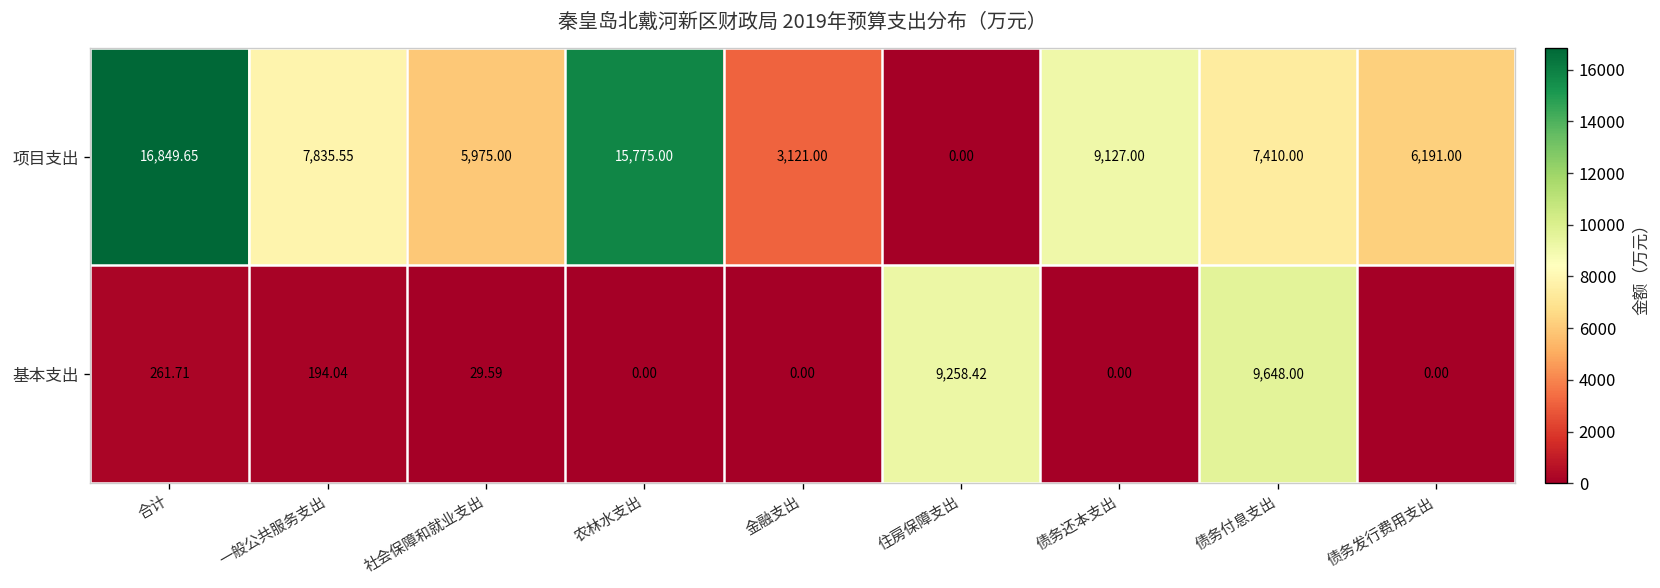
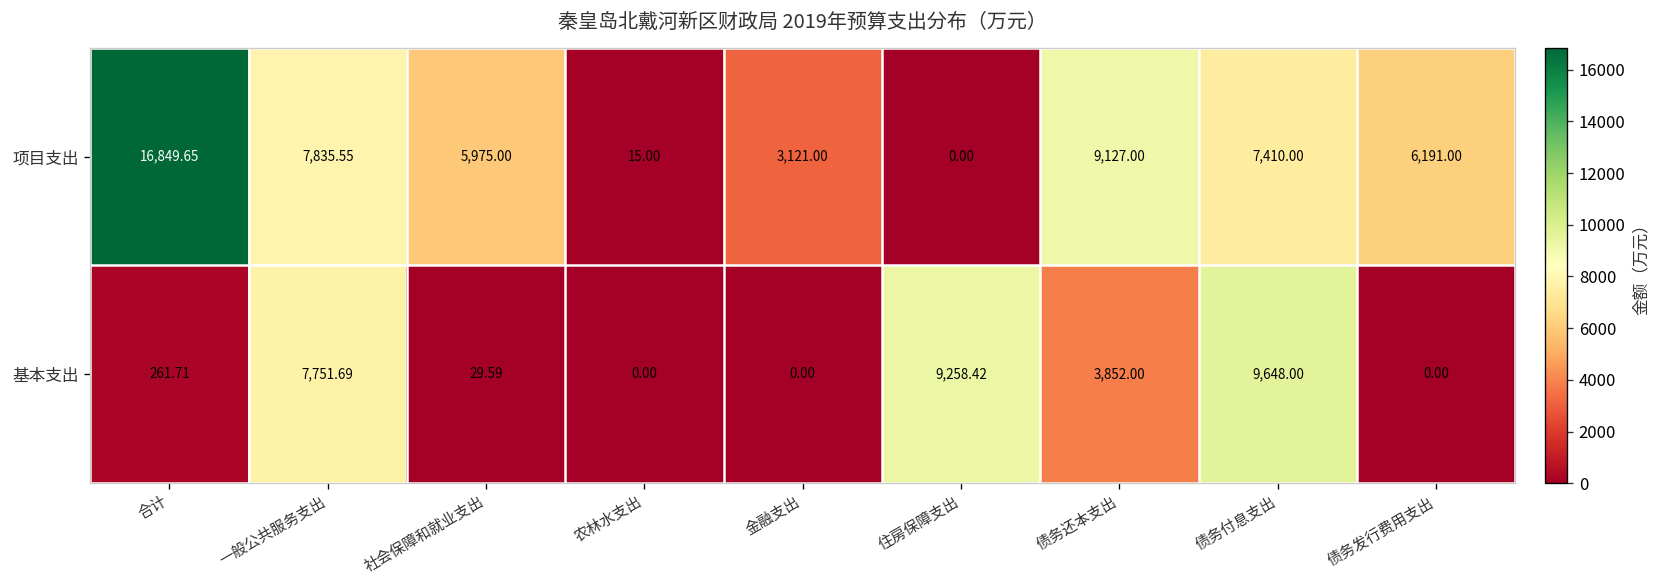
  {
    "项目支出": {
      "合计": "16,849.65",
      "一般公共服务支出": "7,835.55",
      "社会保障和就业支出": "5,975.00",
-     "农林水支出": "15,775.00",
+     "农林水支出": "15.00",
      "金融支出": "3,121.00",
      "住房保障支出": "0.00",
      "债务还本支出": "9,127.00",
      "债务付息支出": "7,410.00",
      "债务发行费用支出": "6,191.00"
    },
    "基本支出": {
      "合计": "261.71",
-     "一般公共服务支出": "194.04",
+     "一般公共服务支出": "7,751.69",
      "社会保障和就业支出": "29.59",
      "农林水支出": "0.00",
      "金融支出": "0.00",
      "住房保障支出": "9,258.42",
-     "债务还本支出": "0.00",
+     "债务还本支出": "3,852.00",
      "债务付息支出": "9,648.00",
      "债务发行费用支出": "0.00"
    }
  }
